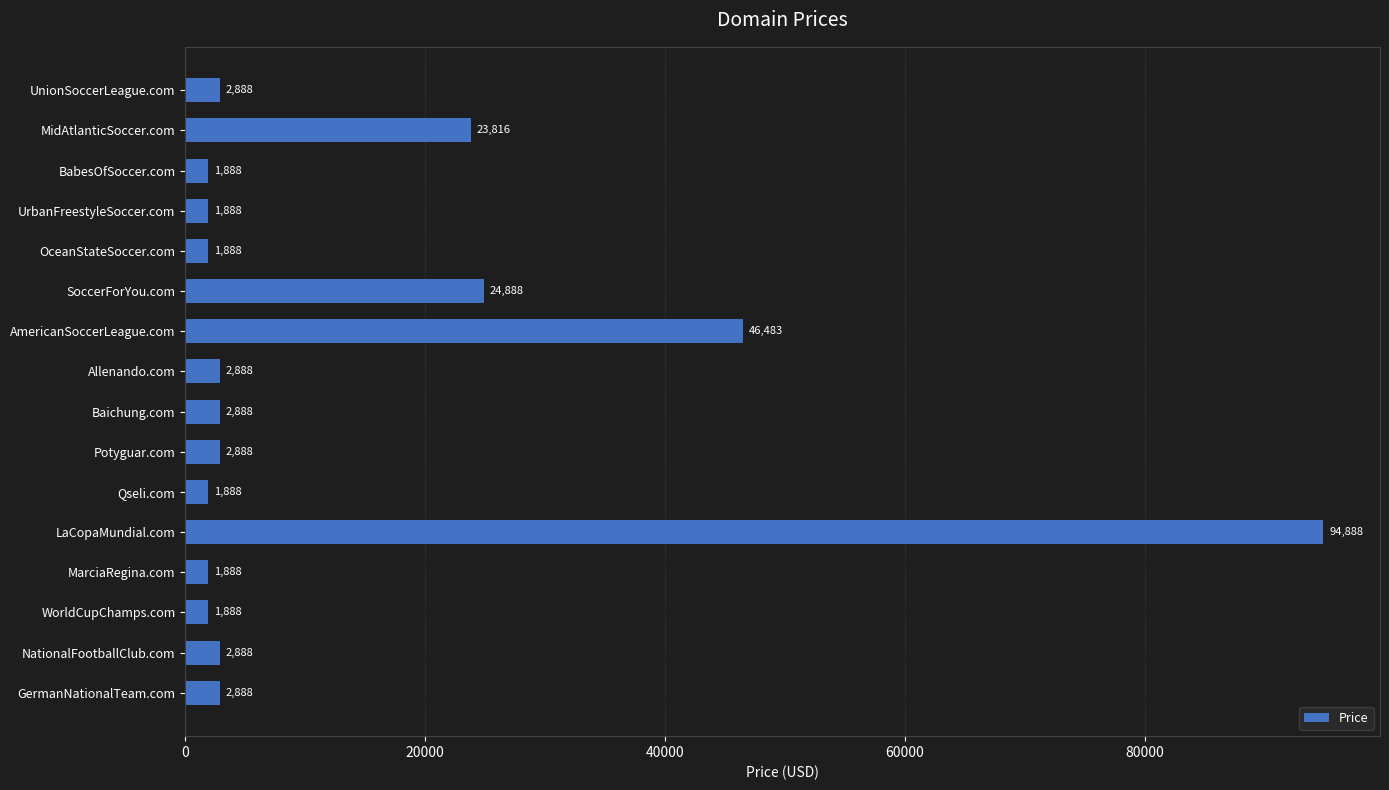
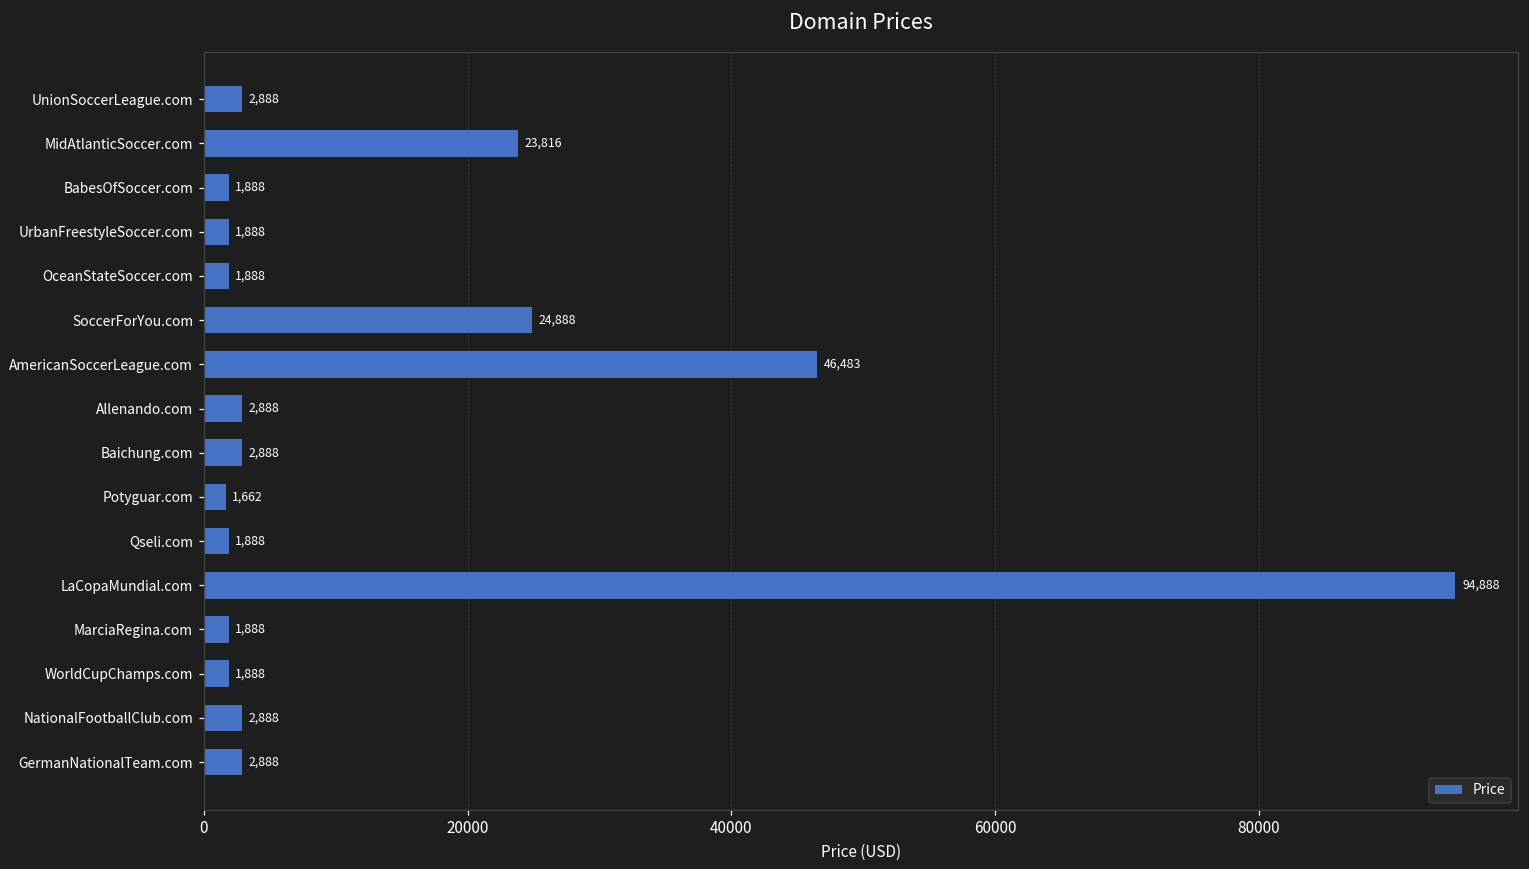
  {
    "UnionSoccerLeague.com": "2,888",
    "MidAtlanticSoccer.com": "23,816",
    "BabesOfSoccer.com": "1,888",
    "UrbanFreestyleSoccer.com": "1,888",
    "OceanStateSoccer.com": "1,888",
    "SoccerForYou.com": "24,888",
    "AmericanSoccerLeague.com": "46,483",
    "Allenando.com": "2,888",
    "Baichung.com": "2,888",
-   "Potyguar.com": "2,888",
+   "Potyguar.com": "1,662",
    "Qseli.com": "1,888",
    "LaCopaMundial.com": "94,888",
    "MarciaRegina.com": "1,888",
    "WorldCupChamps.com": "1,888",
    "NationalFootballClub.com": "2,888",
    "GermanNationalTeam.com": "2,888"
  }
